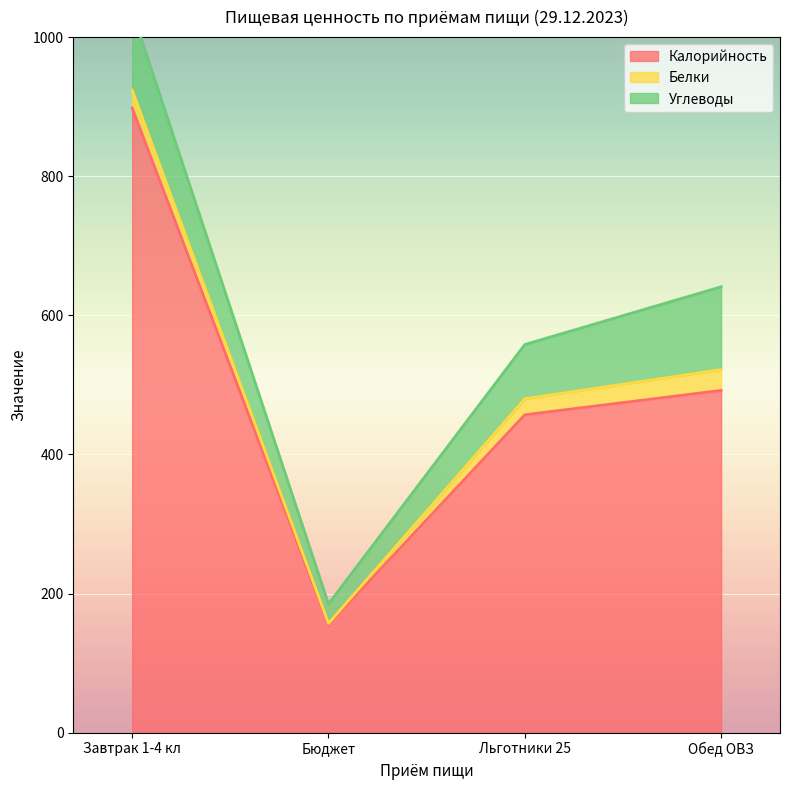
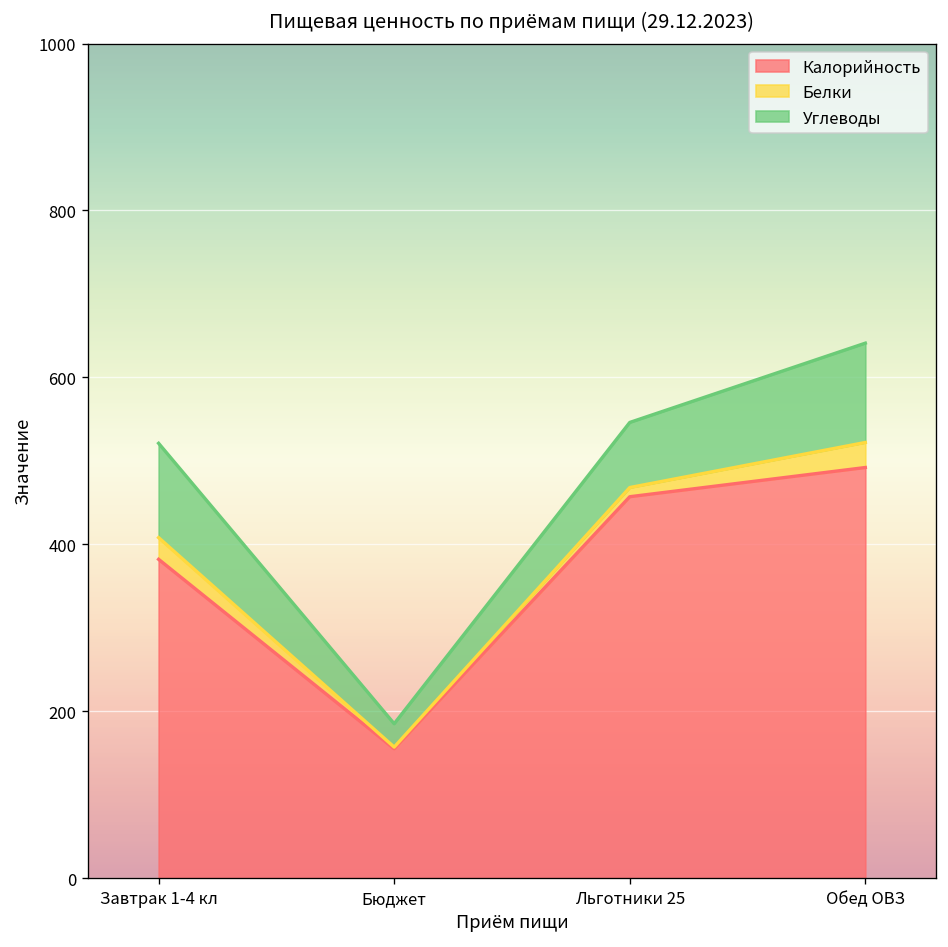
  {
    "Калорийность": {
-     "Завтрак 1-4 кл": 900,
+     "Завтрак 1-4 кл": 380,
      "Льготники 25": 460,
      "Обед ОВЗ": 490
    },
    "Белки": {
      "Завтрак 1-4 кл": 30,
-     "Льготники 25": 20,
+     "Льготники 25": 10,
      "Обед ОВЗ": 30
    },
    "Углеводы": {
      "Бюджет": 30,
      "Льготники 25": 80,
      "Обед ОВЗ": 120
    }
  }
